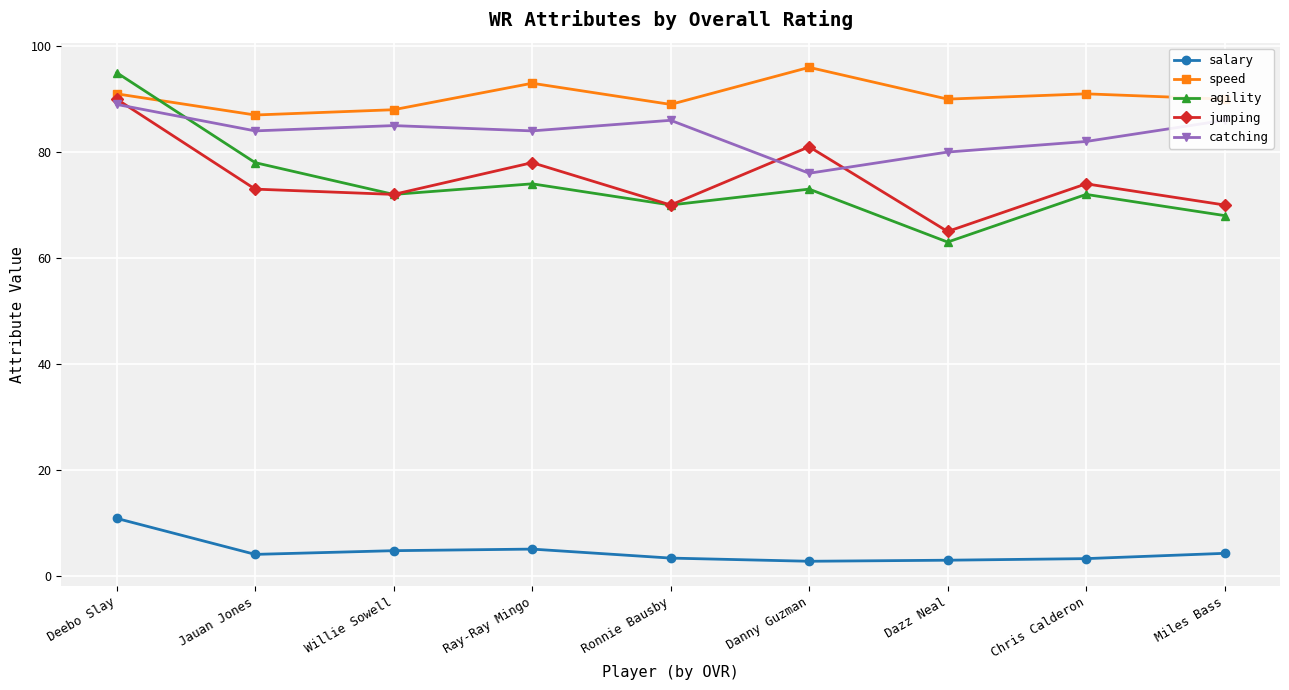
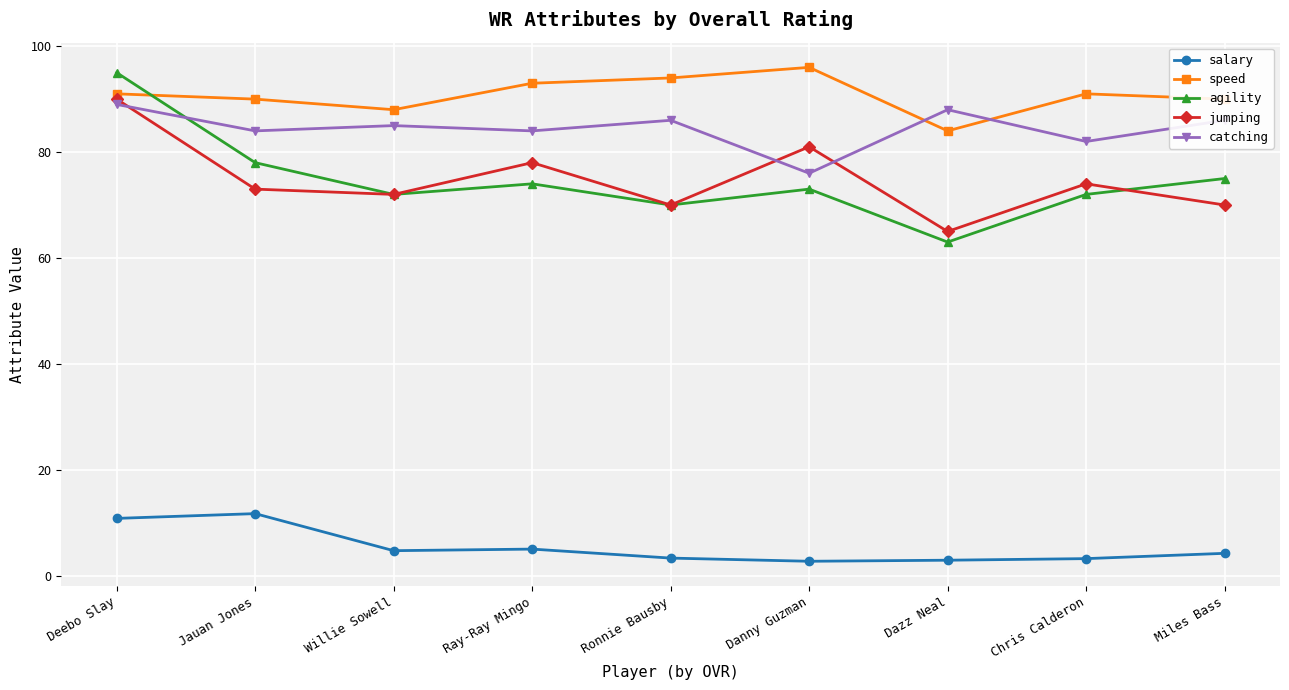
  {
    "salary": {
      "Deebo Slay": 11,
-     "Jauan Jones": 4,
+     "Jauan Jones": 12,
      "Willie Sowell": 5,
      "Ray-Ray Mingo": 5,
      "Ronnie Bausby": 3,
      "Danny Guzman": 3,
      "Dazz Neal": 3,
      "Chris Calderon": 3,
      "Miles Bass": 4
    },
    "speed": {
      "Deebo Slay": 91,
-     "Jauan Jones": 87,
+     "Jauan Jones": 90,
      "Willie Sowell": 88,
      "Ray-Ray Mingo": 93,
-     "Ronnie Bausby": 89,
+     "Ronnie Bausby": 94,
      "Danny Guzman": 96,
-     "Dazz Neal": 90,
+     "Dazz Neal": 84,
      "Chris Calderon": 91
    },
    "agility": {
      "Deebo Slay": 95,
      "Jauan Jones": 78,
      "Ray-Ray Mingo": 74,
      "Danny Guzman": 73,
      "Dazz Neal": 63,
      "Chris Calderon": 72,
-     "Miles Bass": 68
+     "Miles Bass": 75
    },
    "jumping": {
      "Deebo Slay": 90,
      "Jauan Jones": 73,
      "Ray-Ray Mingo": 78,
      "Danny Guzman": 81,
      "Dazz Neal": 65,
      "Chris Calderon": 74,
      "Miles Bass": 70
    },
    "catching": {
      "Deebo Slay": 89,
      "Jauan Jones": 84,
      "Willie Sowell": 85,
      "Ray-Ray Mingo": 84,
      "Ronnie Bausby": 86,
      "Danny Guzman": 76,
-     "Dazz Neal": 80,
+     "Dazz Neal": 88,
      "Chris Calderon": 82
    }
  }
